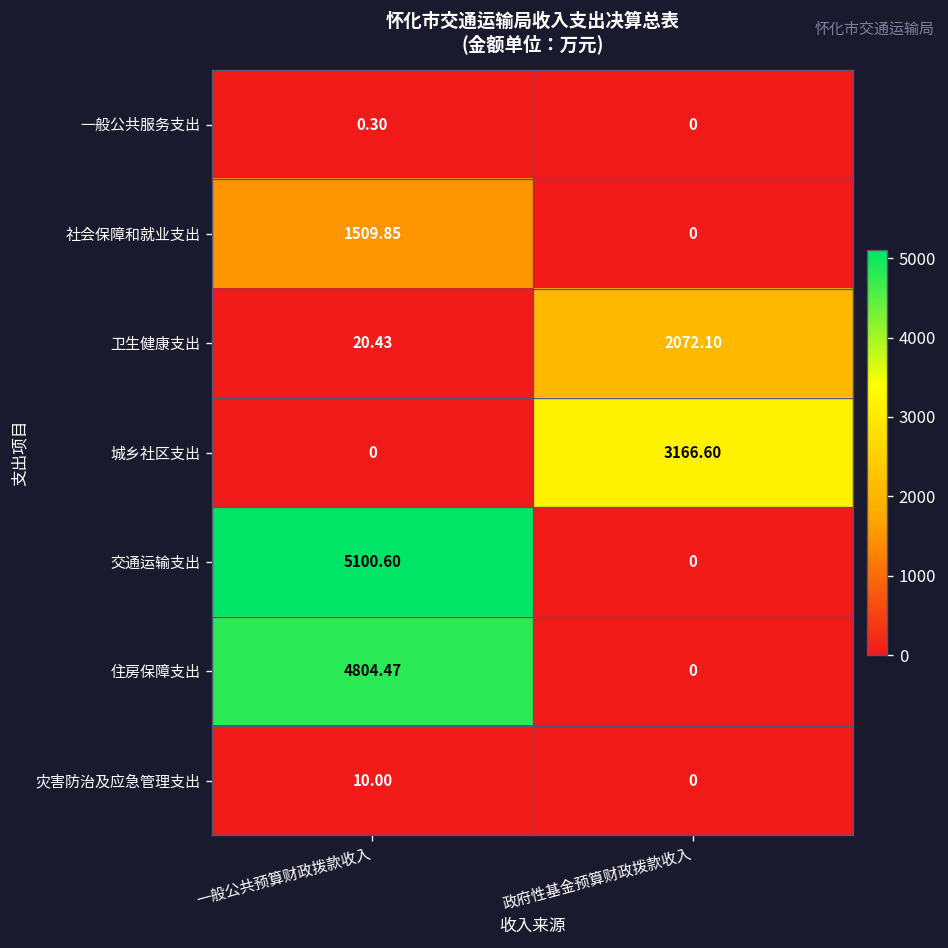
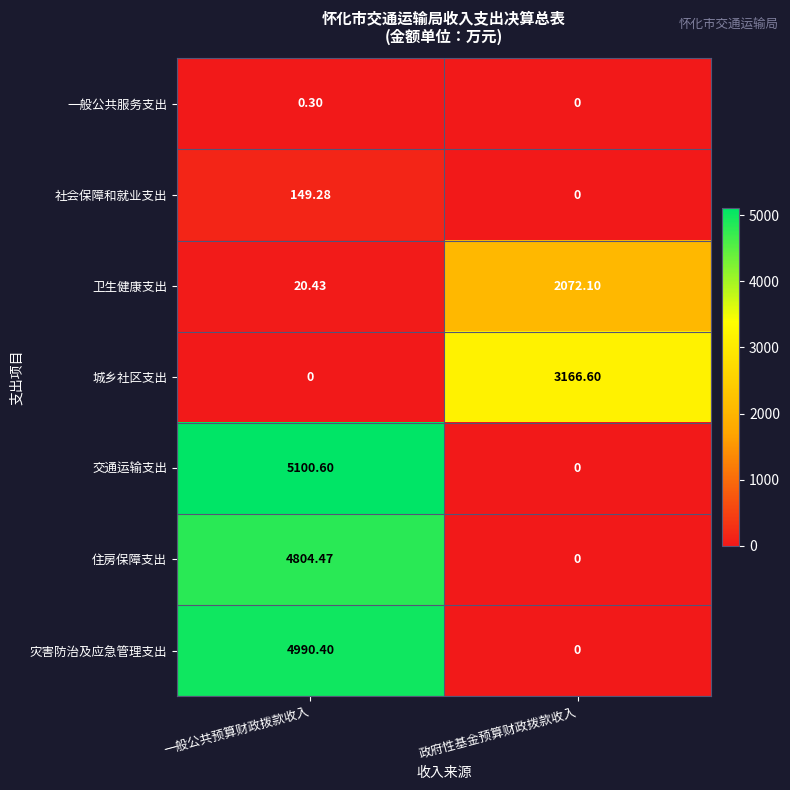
  {
    "一般公共服务支出": {
      "一般公共预算财政拨款收入": 0.30,
      "政府性基金预算财政拨款收入": 0
    },
    "社会保障和就业支出": {
-     "一般公共预算财政拨款收入": 1509.85,
+     "一般公共预算财政拨款收入": 149.28,
      "政府性基金预算财政拨款收入": 0
    },
    "卫生健康支出": {
      "一般公共预算财政拨款收入": 20.43,
      "政府性基金预算财政拨款收入": 2072.10
    },
    "城乡社区支出": {
      "一般公共预算财政拨款收入": 0,
      "政府性基金预算财政拨款收入": 3166.60
    },
    "交通运输支出": {
      "一般公共预算财政拨款收入": 5100.60,
      "政府性基金预算财政拨款收入": 0
    },
    "住房保障支出": {
      "一般公共预算财政拨款收入": 4804.47,
      "政府性基金预算财政拨款收入": 0
    },
    "灾害防治及应急管理支出": {
-     "一般公共预算财政拨款收入": 10.00,
+     "一般公共预算财政拨款收入": 4990.40,
      "政府性基金预算财政拨款收入": 0
    }
  }
